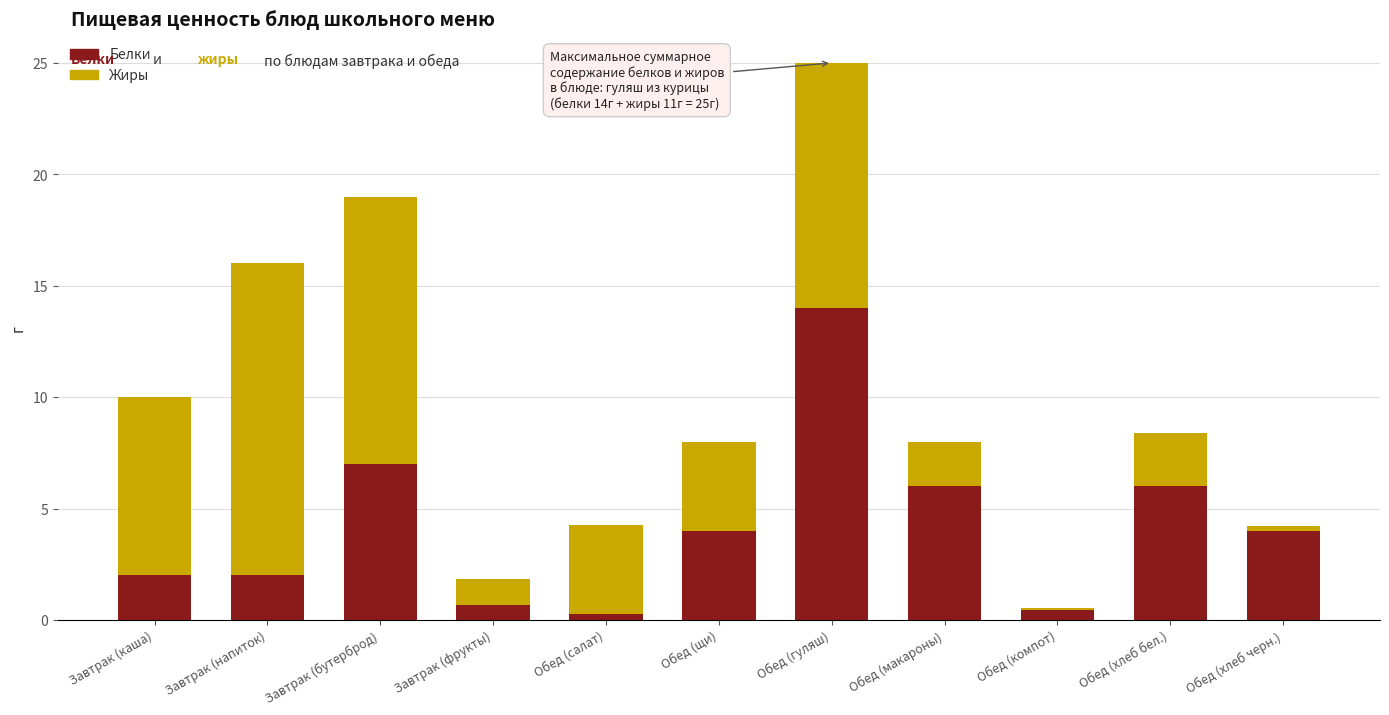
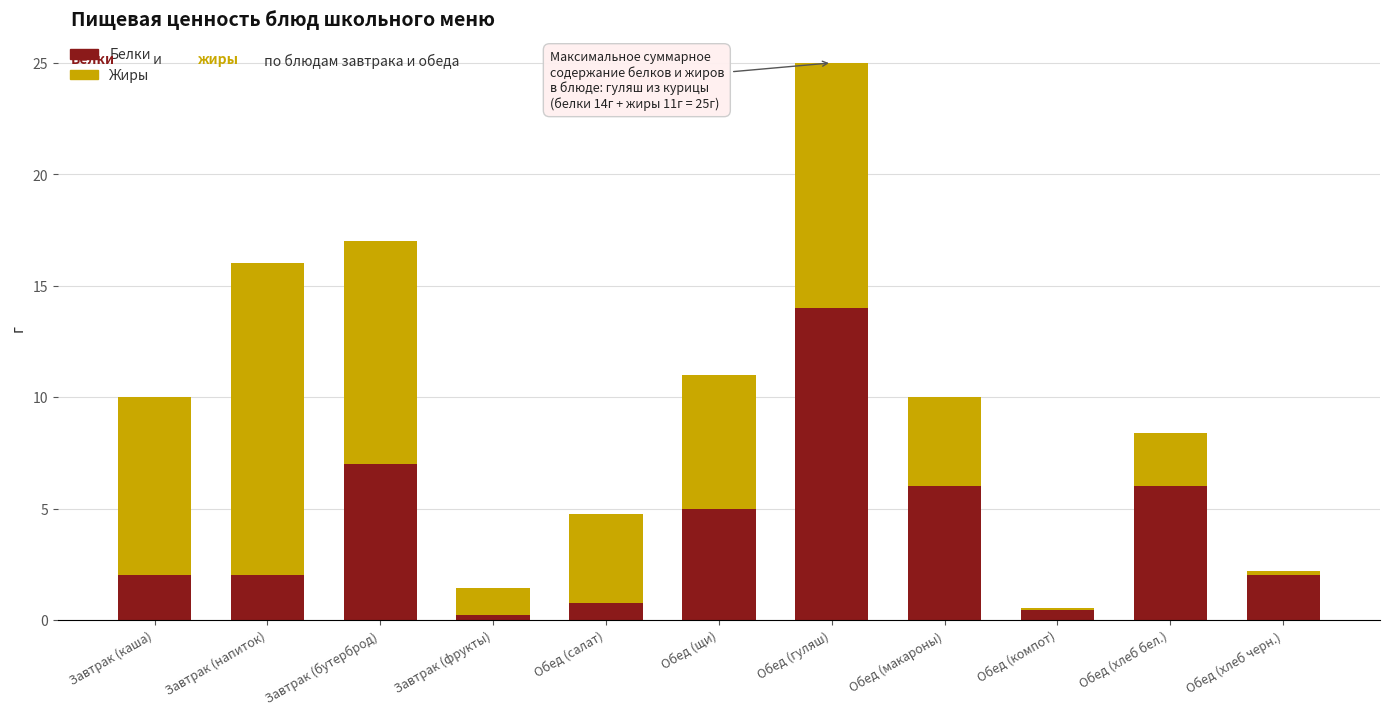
  {
    "Белки": {
      "Завтрак (каша)": 2.0,
      "Завтрак (напиток)": 2.0,
      "Завтрак (бутерброд)": 7.0,
-     "Завтрак (фрукты)": 0.7,
-     "Обед (салат)": 0.3,
-     "Обед (щи)": 4,
+     "Завтрак (фрукты)": 0.2,
+     "Обед (салат)": 0.7,
+     "Обед (щи)": 5,
      "Обед (гуляш)": 14.0,
      "Обед (макароны)": 6.0,
      "Обед (компот)": 0.4,
      "Обед (хлеб бел.)": 6.0,
-     "Обед (хлеб черн.)": 4
+     "Обед (хлеб черн.)": 2
    },
    "Жиры": {
      "Завтрак (каша)": 8,
      "Завтрак (напиток)": 14,
-     "Завтрак (бутерброд)": 12,
+     "Завтрак (бутерброд)": 10,
      "Завтрак (фрукты)": 1.2,
      "Обед (салат)": 4,
-     "Обед (щи)": 4,
-     "Обед (макароны)": 2,
+     "Обед (щи)": 6,
+     "Обед (макароны)": 4,
      "Обед (хлеб бел.)": 2.4,
      "Обед (хлеб черн.)": 0.2
    }
  }
